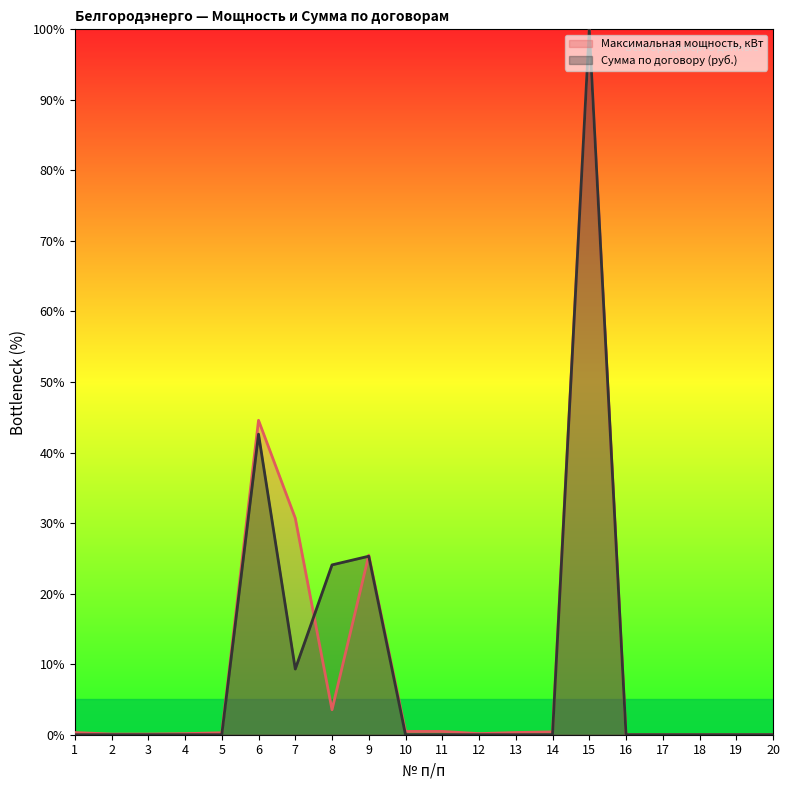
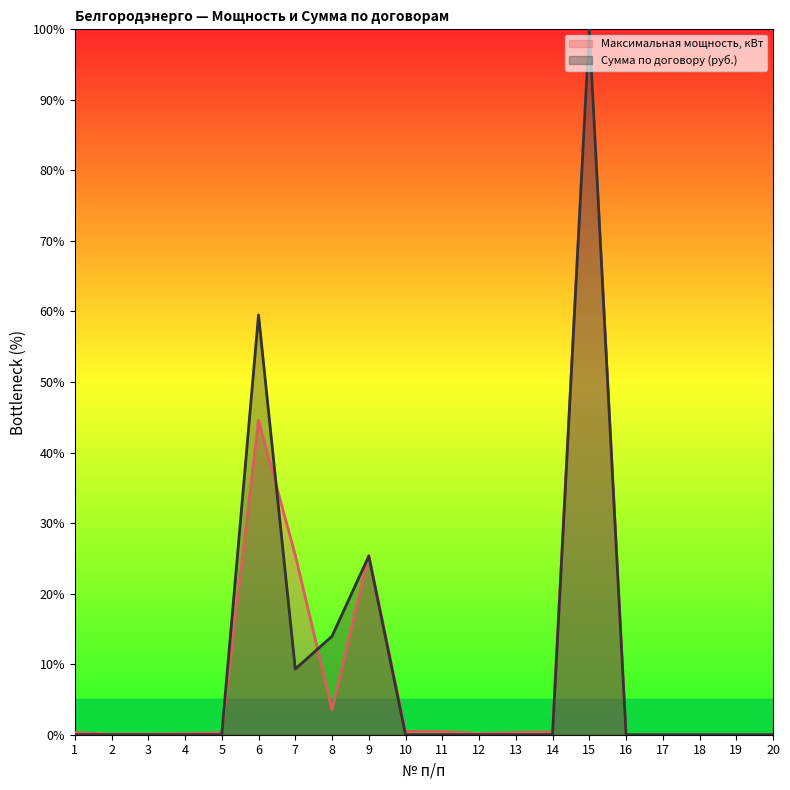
  {
    "Максимальная мощность, кВт": {
      "6": "45%",
-     "7": "31%"
+     "7": "25%"
    },
    "Сумма по договору (руб.)": {
-     "6": "43%",
+     "6": "60%",
      "7": "9%",
-     "8": "24%"
+     "8": "14%"
    }
  }
